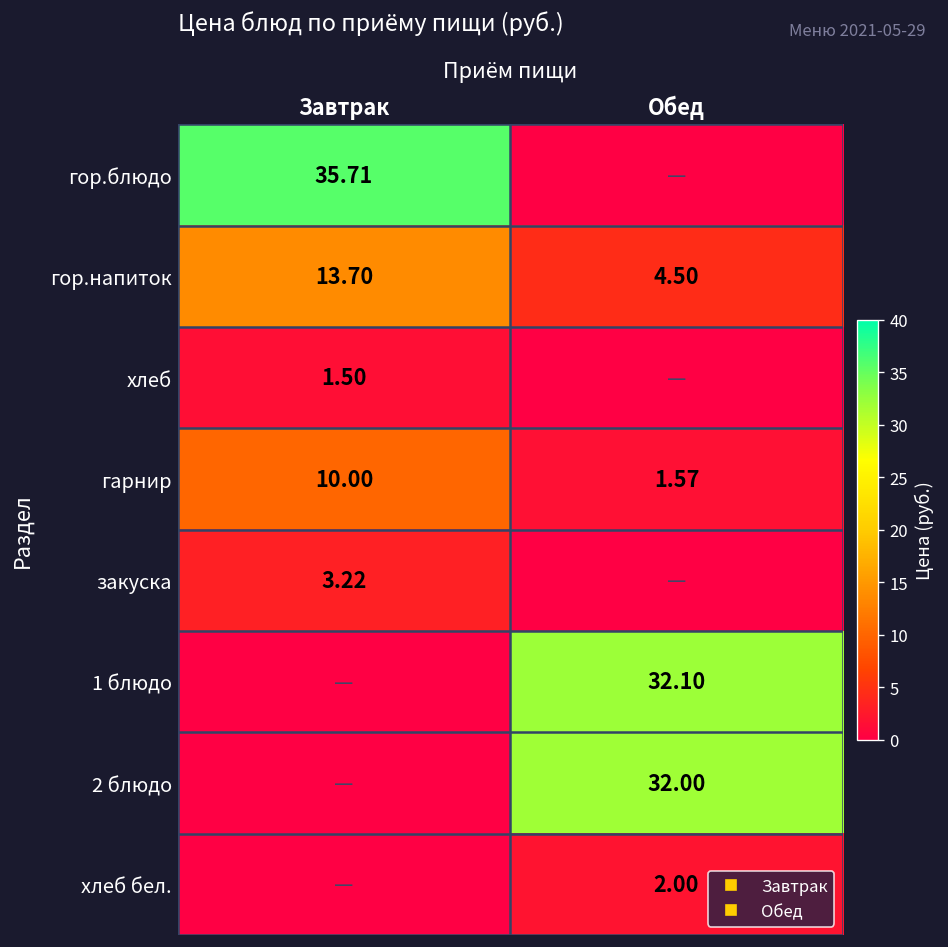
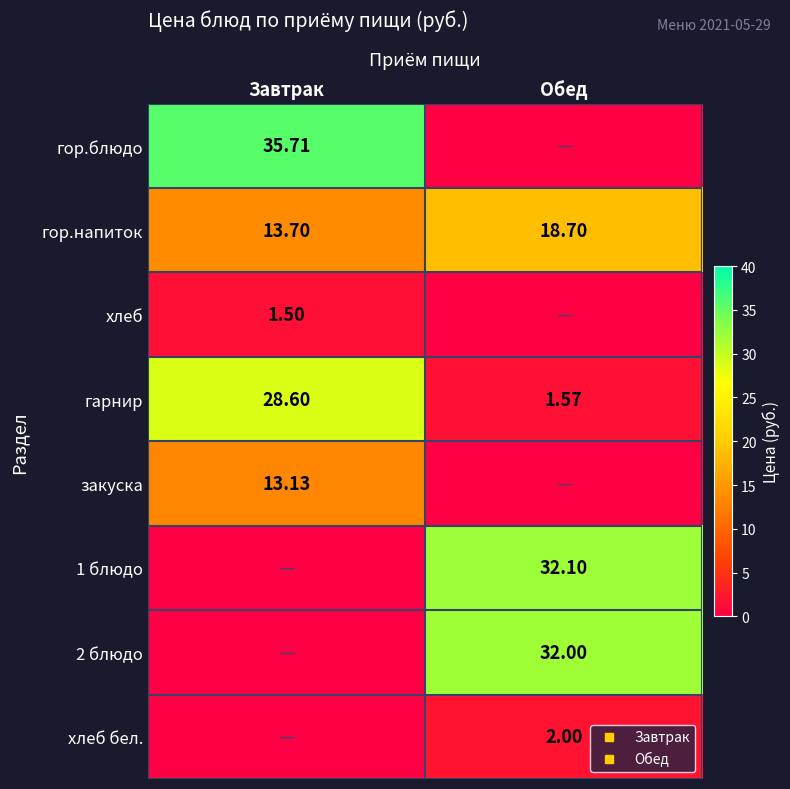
  {
    "гор.блюдо": {
      "Завтрак": 35.71
    },
    "гор.напиток": {
      "Завтрак": 13.70,
-     "Обед": 4.50
+     "Обед": 18.70
    },
    "хлеб": {
      "Завтрак": 1.50
    },
    "гарнир": {
-     "Завтрак": 10.00,
+     "Завтрак": 28.60,
      "Обед": 1.57
    },
    "закуска": {
-     "Завтрак": 3.22
+     "Завтрак": 13.13
    },
    "1 блюдо": {
      "Обед": 32.10
    },
    "2 блюдо": {
      "Обед": 32.00
    },
    "хлеб бел.": {
      "Обед": 2.00
    }
  }
